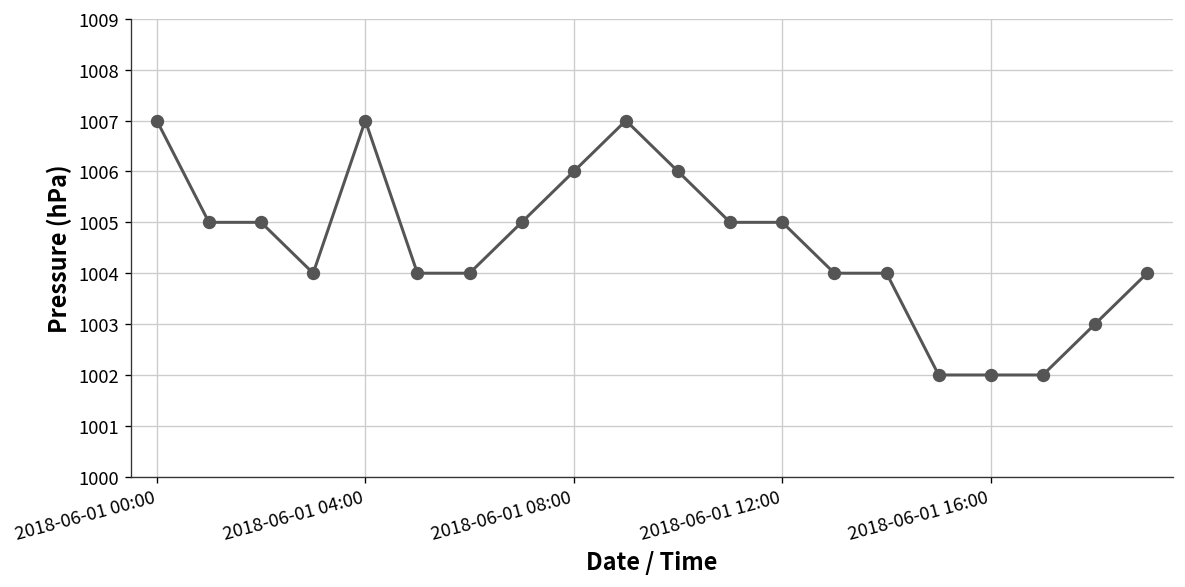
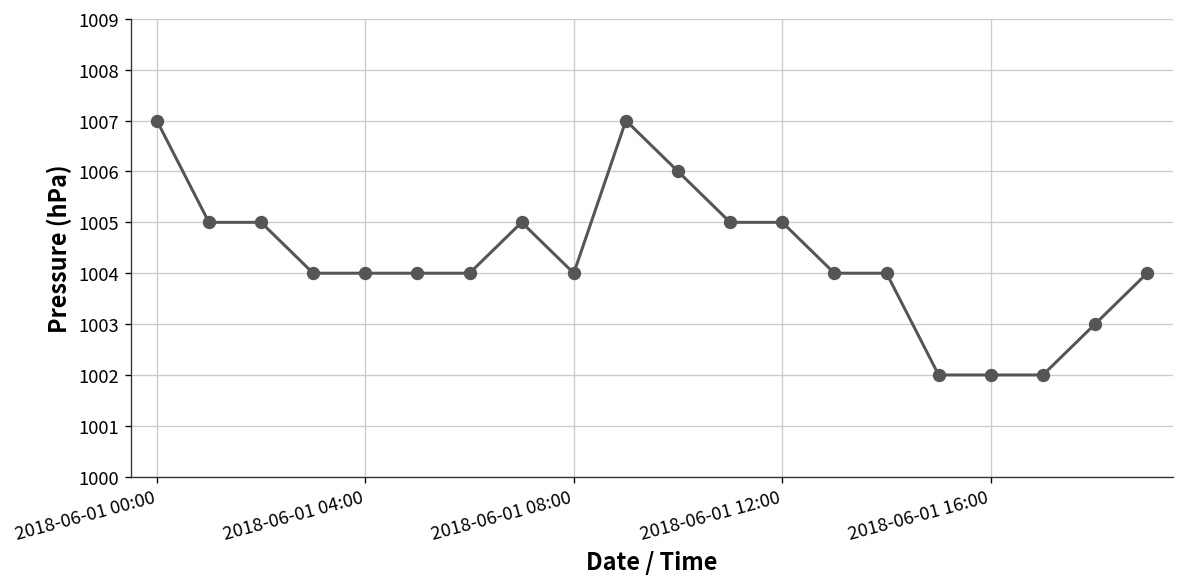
  {
    "2018-06-01 00:00": 1007,
-   "2018-06-01 04:00": 1007,
-   "2018-06-01 08:00": 1006,
+   "2018-06-01 04:00": 1004,
+   "2018-06-01 08:00": 1004,
    "2018-06-01 12:00": 1005,
    "2018-06-01 16:00": 1002
  }
